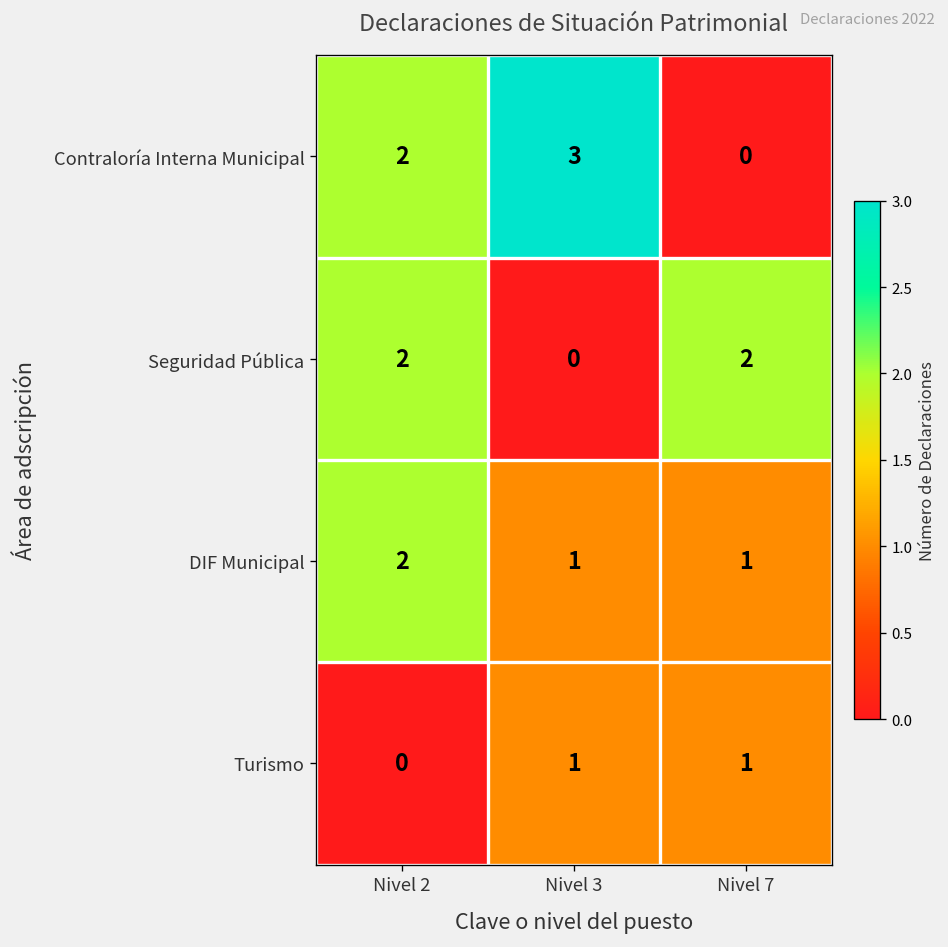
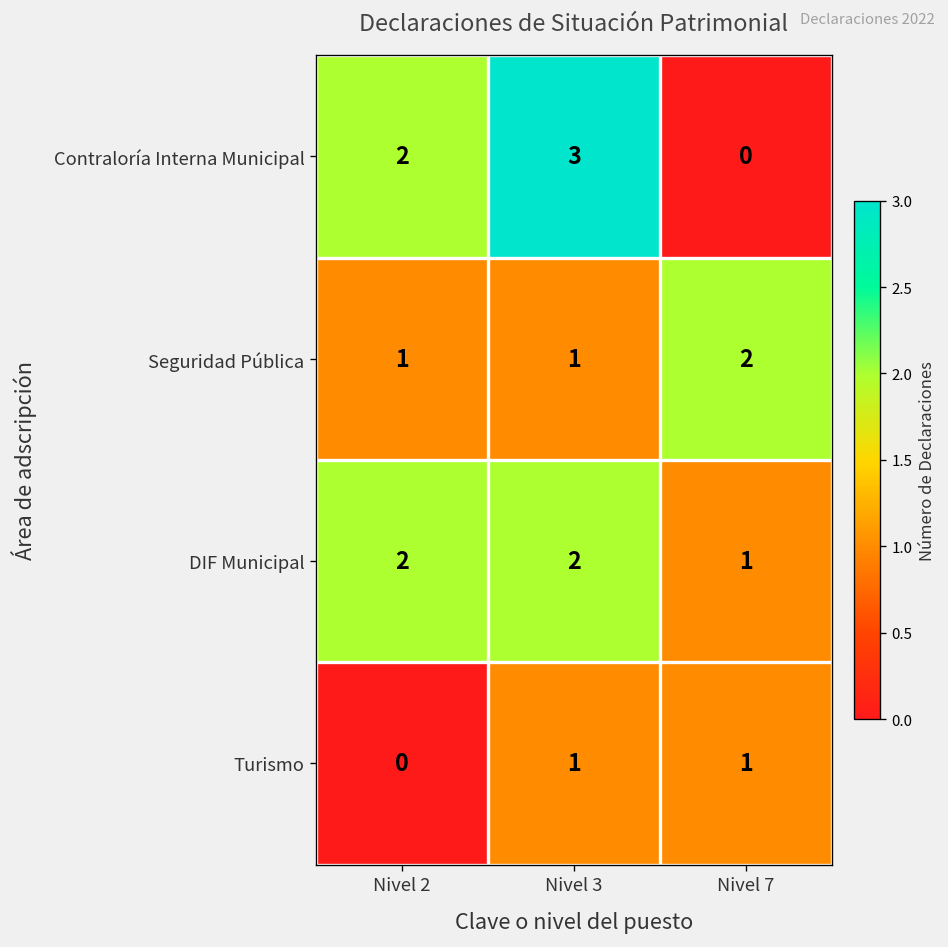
  {
    "Contraloría Interna Municipal": {
      "Nivel 2": 2,
      "Nivel 3": 3,
      "Nivel 7": 0
    },
    "Seguridad Pública": {
-     "Nivel 2": 2,
-     "Nivel 3": 0,
+     "Nivel 2": 1,
+     "Nivel 3": 1,
      "Nivel 7": 2
    },
    "DIF Municipal": {
      "Nivel 2": 2,
-     "Nivel 3": 1,
+     "Nivel 3": 2,
      "Nivel 7": 1
    },
    "Turismo": {
      "Nivel 2": 0,
      "Nivel 3": 1,
      "Nivel 7": 1
    }
  }
